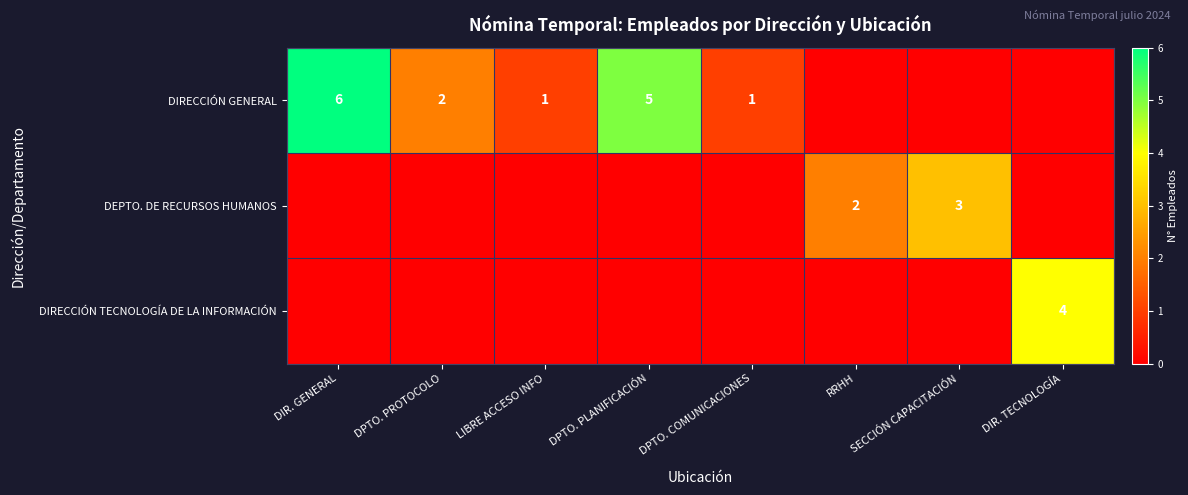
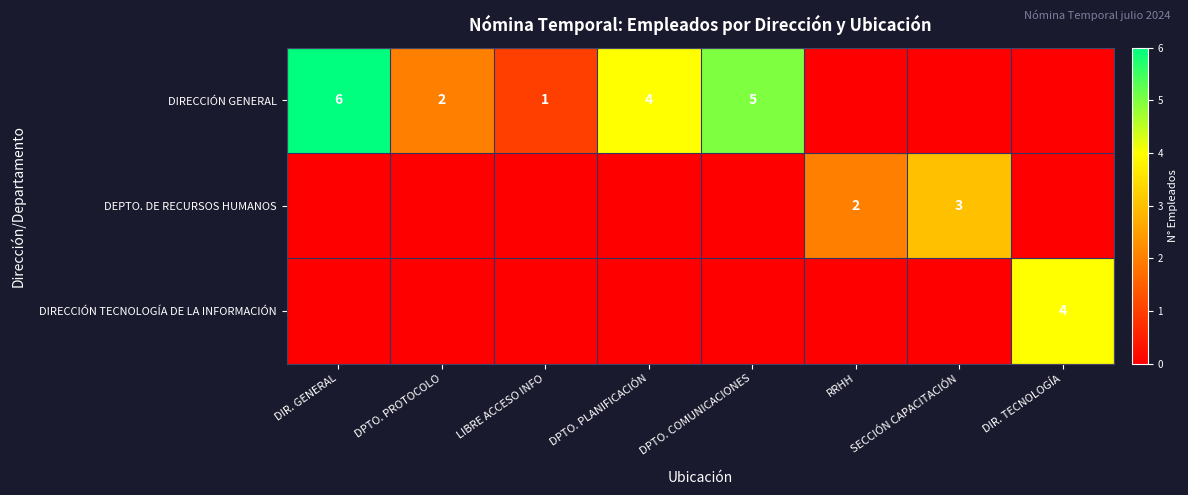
  {
    "DIRECCIÓN GENERAL": {
      "DIR. GENERAL": 6,
      "DPTO. PROTOCOLO": 2,
      "LIBRE ACCESO INFO": 1,
-     "DPTO. PLANIFICACIÓN": 5,
-     "DPTO. COMUNICACIONES": 1
+     "DPTO. PLANIFICACIÓN": 4,
+     "DPTO. COMUNICACIONES": 5
    },
    "DEPTO. DE RECURSOS HUMANOS": {
      "RRHH": 2,
      "SECCIÓN CAPACITACIÓN": 3
    },
    "DIRECCIÓN TECNOLOGÍA DE LA INFORMACIÓN": {
      "DIR. TECNOLOGÍA": 4
    }
  }
